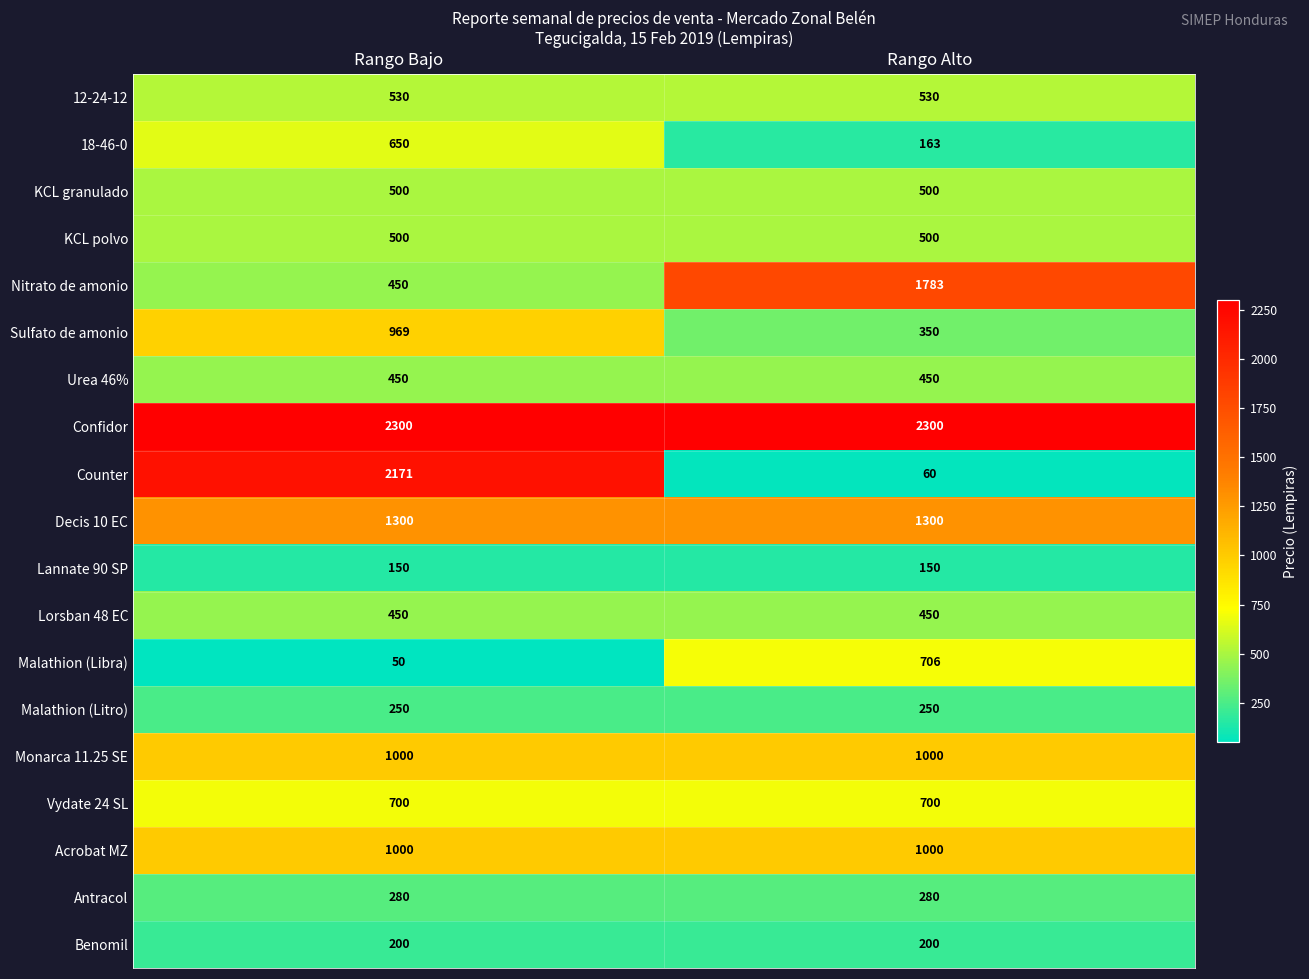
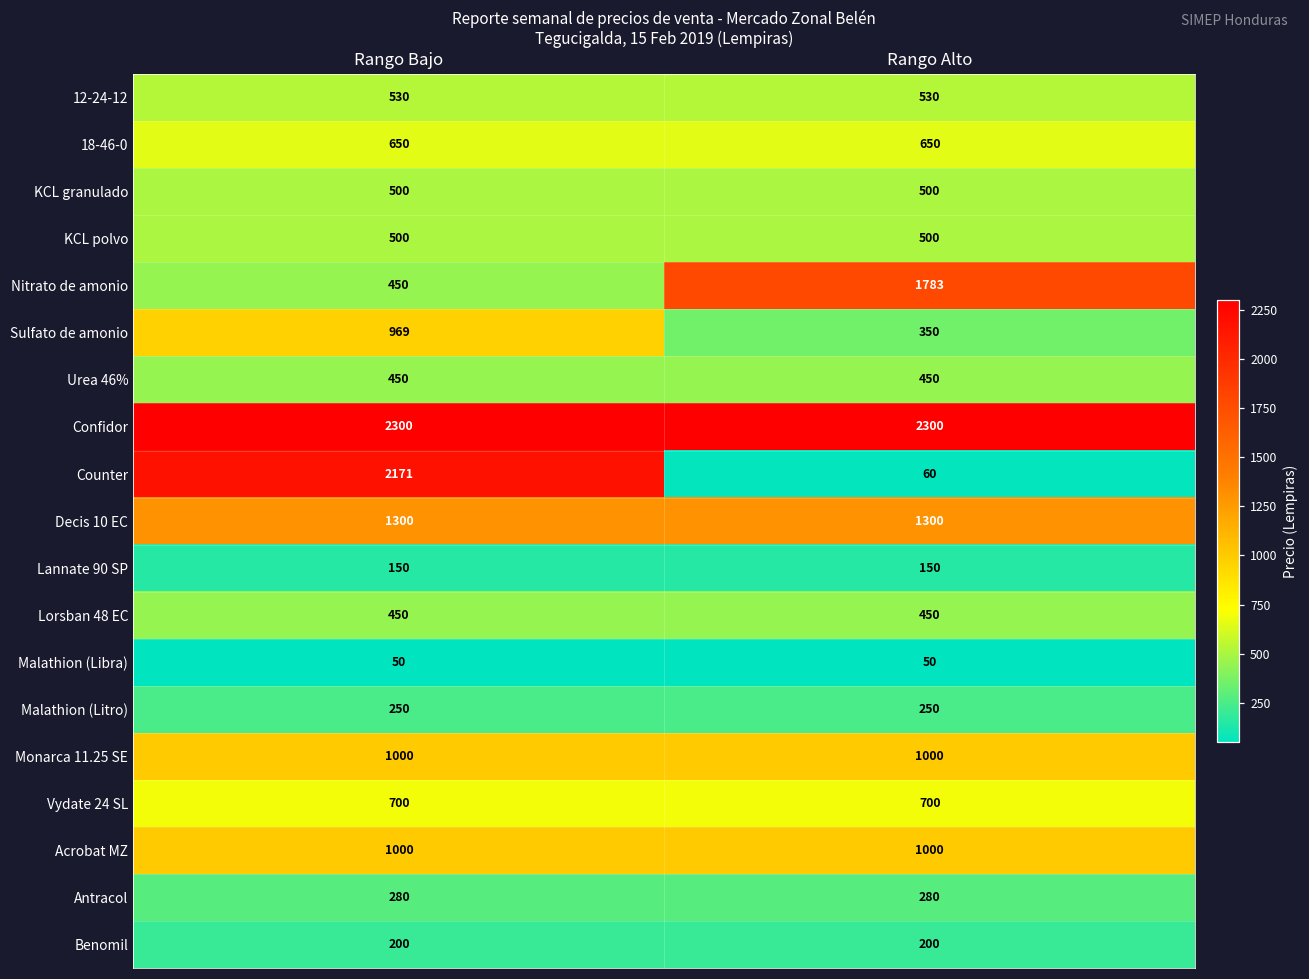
  {
    "12-24-12": {
      "Rango Bajo": 530,
      "Rango Alto": 530
    },
    "18-46-0": {
      "Rango Bajo": 650,
-     "Rango Alto": 163
+     "Rango Alto": 650
    },
    "KCL granulado": {
      "Rango Bajo": 500,
      "Rango Alto": 500
    },
    "KCL polvo": {
      "Rango Bajo": 500,
      "Rango Alto": 500
    },
    "Nitrato de amonio": {
      "Rango Bajo": 450,
      "Rango Alto": 1783
    },
    "Sulfato de amonio": {
      "Rango Bajo": 969,
      "Rango Alto": 350
    },
    "Urea 46%": {
      "Rango Bajo": 450,
      "Rango Alto": 450
    },
    "Confidor": {
      "Rango Bajo": 2300,
      "Rango Alto": 2300
    },
    "Counter": {
      "Rango Bajo": 2171,
      "Rango Alto": 60
    },
    "Decis 10 EC": {
      "Rango Bajo": 1300,
      "Rango Alto": 1300
    },
    "Lannate 90 SP": {
      "Rango Bajo": 150,
      "Rango Alto": 150
    },
    "Lorsban 48 EC": {
      "Rango Bajo": 450,
      "Rango Alto": 450
    },
    "Malathion (Libra)": {
      "Rango Bajo": 50,
-     "Rango Alto": 706
+     "Rango Alto": 50
    },
    "Malathion (Litro)": {
      "Rango Bajo": 250,
      "Rango Alto": 250
    },
    "Monarca 11.25 SE": {
      "Rango Bajo": 1000,
      "Rango Alto": 1000
    },
    "Vydate 24 SL": {
      "Rango Bajo": 700,
      "Rango Alto": 700
    },
    "Acrobat MZ": {
      "Rango Bajo": 1000,
      "Rango Alto": 1000
    },
    "Antracol": {
      "Rango Bajo": 280,
      "Rango Alto": 280
    },
    "Benomil": {
      "Rango Bajo": 200,
      "Rango Alto": 200
    }
  }
